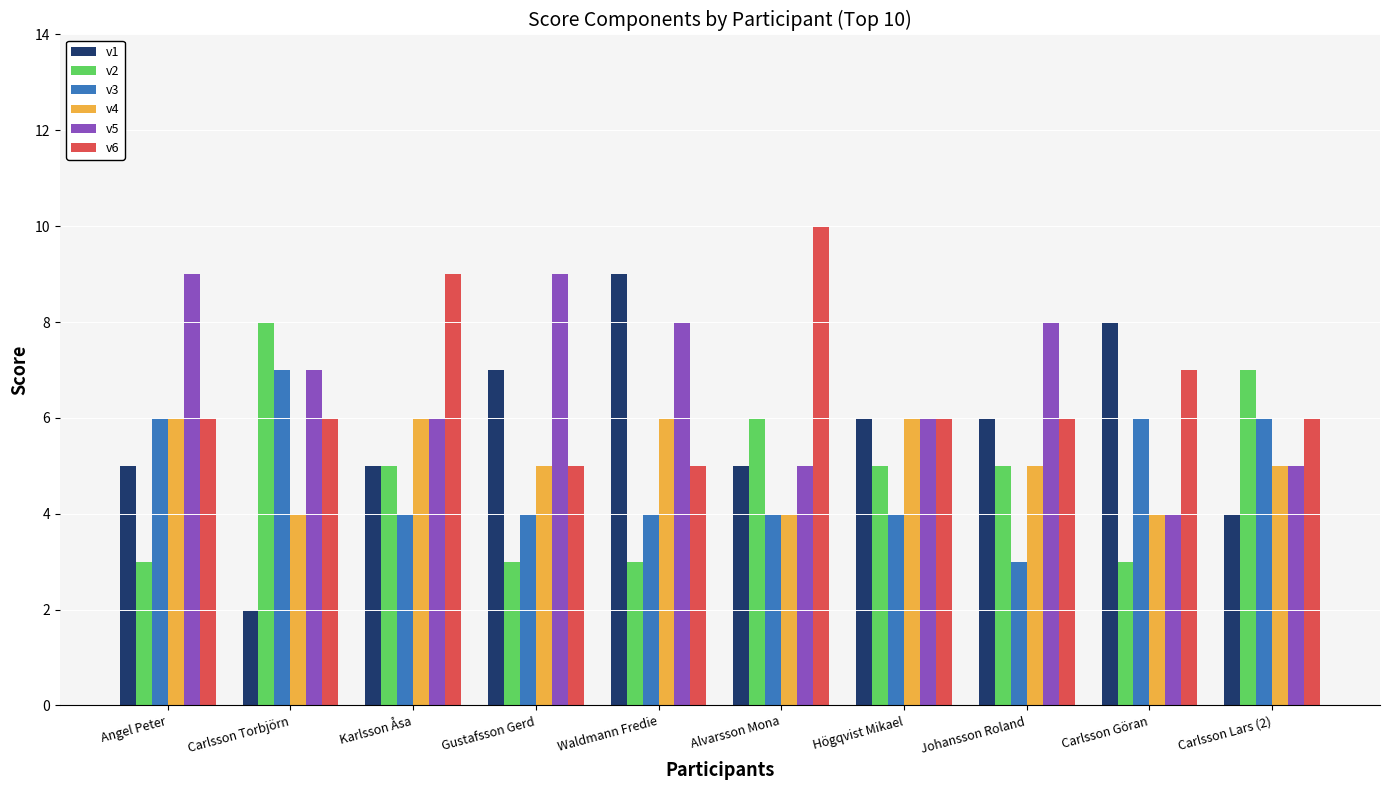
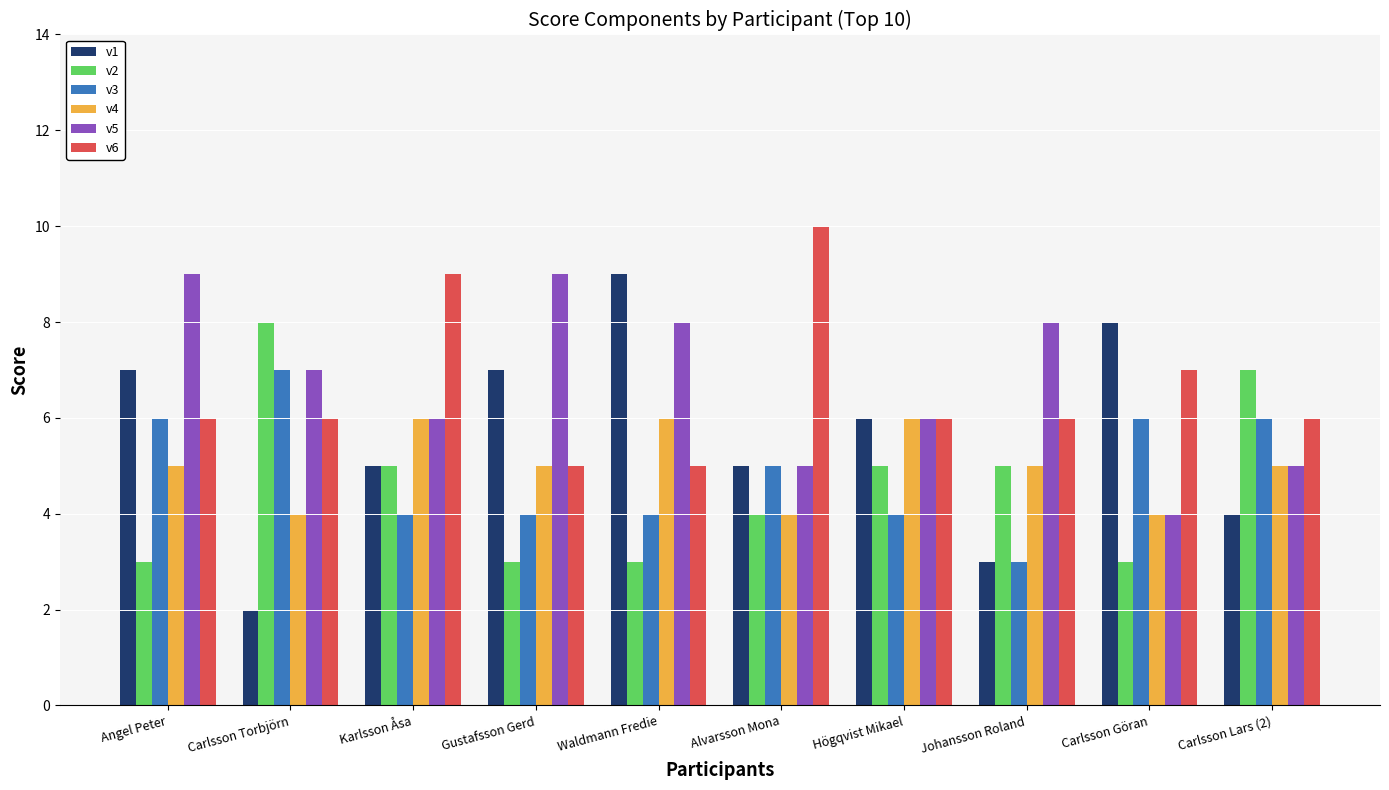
  {
    "v1": {
-     "Angel Peter": 5,
+     "Angel Peter": 7,
      "Carlsson Torbjörn": 2,
      "Karlsson Åsa": 5,
      "Gustafsson Gerd": 7,
      "Waldmann Fredie": 9,
      "Alvarsson Mona": 5,
      "Högqvist Mikael": 6,
-     "Johansson Roland": 6,
+     "Johansson Roland": 3,
      "Carlsson Göran": 8,
      "Carlsson Lars (2)": 4
    },
    "v2": {
      "Angel Peter": 3,
      "Carlsson Torbjörn": 8,
      "Karlsson Åsa": 5,
      "Gustafsson Gerd": 3,
      "Waldmann Fredie": 3,
-     "Alvarsson Mona": 6,
+     "Alvarsson Mona": 4,
      "Högqvist Mikael": 5,
      "Johansson Roland": 5,
      "Carlsson Göran": 3,
      "Carlsson Lars (2)": 7
    },
    "v3": {
      "Angel Peter": 6,
      "Carlsson Torbjörn": 7,
      "Karlsson Åsa": 4,
      "Gustafsson Gerd": 4,
      "Waldmann Fredie": 4,
-     "Alvarsson Mona": 4,
+     "Alvarsson Mona": 5,
      "Högqvist Mikael": 4,
      "Johansson Roland": 3,
      "Carlsson Göran": 6,
      "Carlsson Lars (2)": 6
    },
    "v4": {
-     "Angel Peter": 6,
+     "Angel Peter": 5,
      "Carlsson Torbjörn": 4,
      "Karlsson Åsa": 6,
      "Gustafsson Gerd": 5,
      "Waldmann Fredie": 6,
      "Alvarsson Mona": 4,
      "Högqvist Mikael": 6,
      "Johansson Roland": 5,
      "Carlsson Göran": 4,
      "Carlsson Lars (2)": 5
    },
    "v5": {
      "Angel Peter": 9,
      "Carlsson Torbjörn": 7,
      "Karlsson Åsa": 6,
      "Gustafsson Gerd": 9,
      "Waldmann Fredie": 8,
      "Alvarsson Mona": 5,
      "Högqvist Mikael": 6,
      "Johansson Roland": 8,
      "Carlsson Göran": 4,
      "Carlsson Lars (2)": 5
    },
    "v6": {
      "Angel Peter": 6,
      "Carlsson Torbjörn": 6,
      "Karlsson Åsa": 9,
      "Gustafsson Gerd": 5,
      "Waldmann Fredie": 5,
      "Alvarsson Mona": 10,
      "Högqvist Mikael": 6,
      "Johansson Roland": 6,
      "Carlsson Göran": 7,
      "Carlsson Lars (2)": 6
    }
  }
